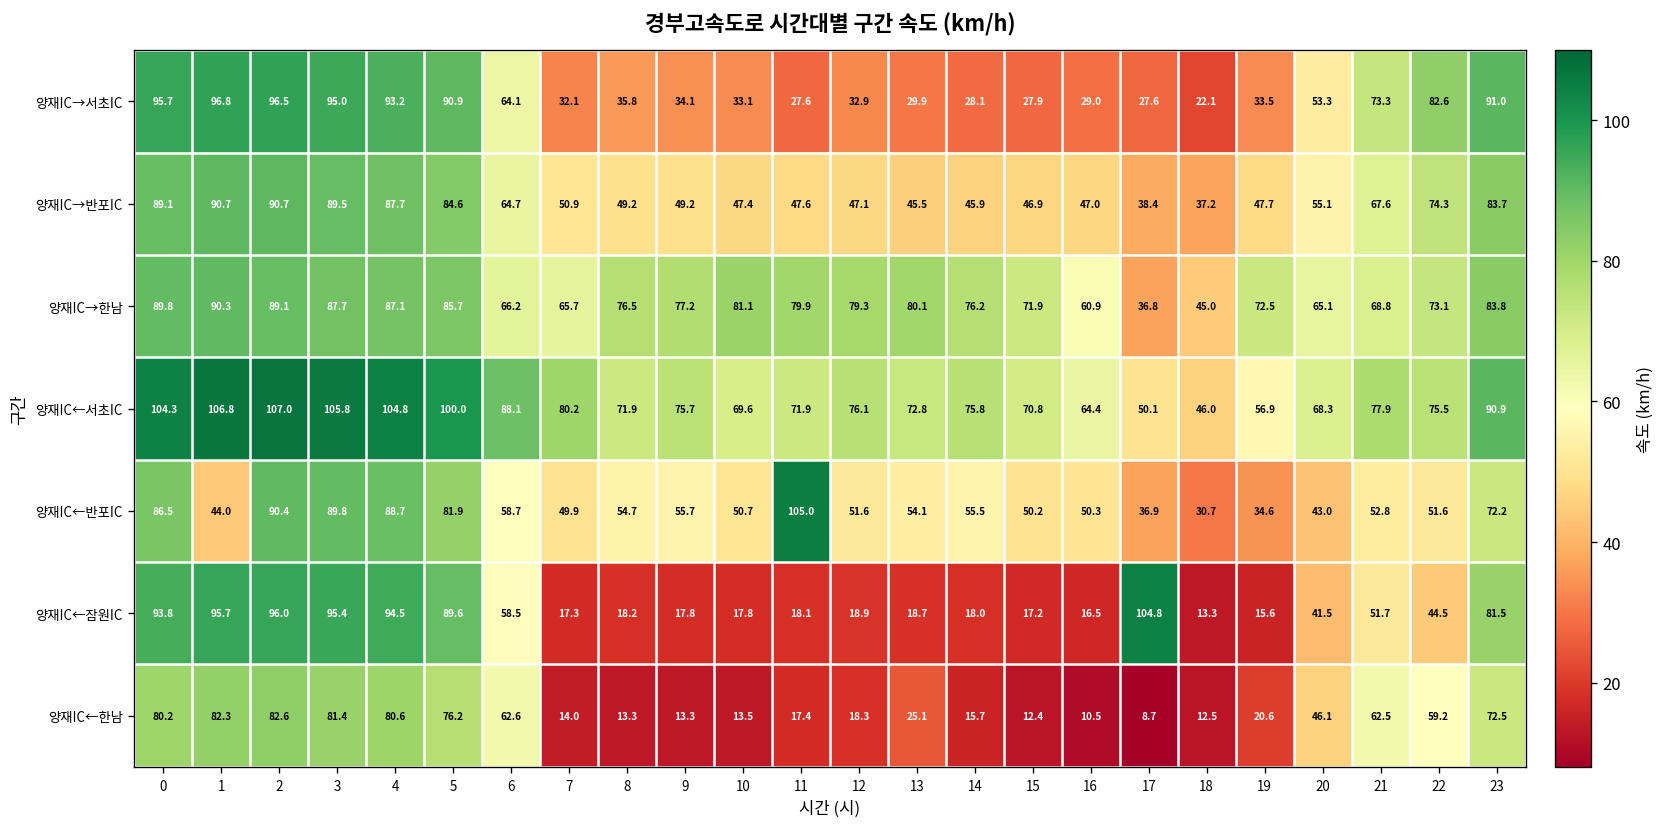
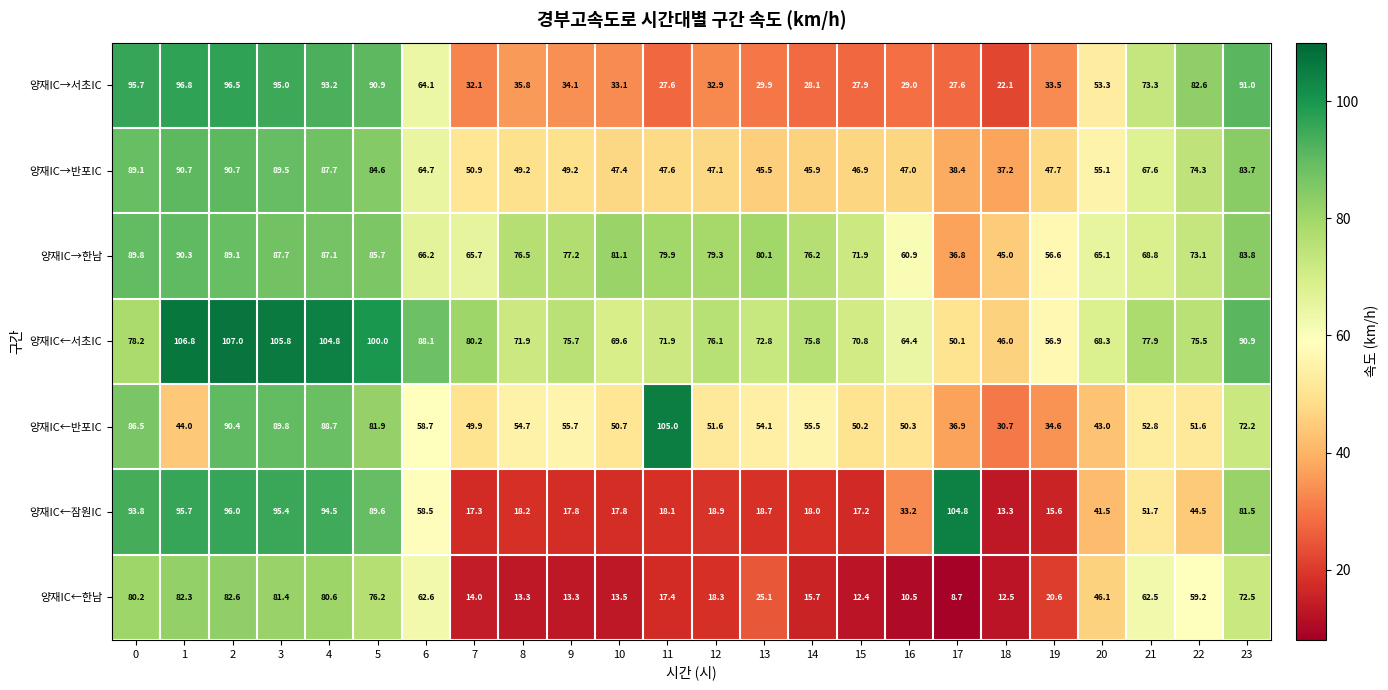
  {
    "양재IC→서초IC": {
      "0": 95.7,
      "1": 96.8,
      "2": 96.5,
      "3": 95.0,
      "4": 93.2,
      "5": 90.9,
      "6": 64.1,
      "7": 32.1,
      "8": 35.8,
      "9": 34.1,
      "10": 33.1,
      "11": 27.6,
      "12": 32.9,
      "13": 29.9,
      "14": 28.1,
      "15": 27.9,
      "16": 29.0,
      "17": 27.6,
      "18": 22.1,
      "19": 33.5,
      "20": 53.3,
      "21": 73.3,
      "22": 82.6,
      "23": 91.0
    },
    "양재IC→반포IC": {
      "0": 89.1,
      "1": 90.7,
      "2": 90.7,
      "3": 89.5,
      "4": 87.7,
      "5": 84.6,
      "6": 64.7,
      "7": 50.9,
      "8": 49.2,
      "9": 49.2,
      "10": 47.4,
      "11": 47.6,
      "12": 47.1,
      "13": 45.5,
      "14": 45.9,
      "15": 46.9,
      "16": 47.0,
      "17": 38.4,
      "18": 37.2,
      "19": 47.7,
      "20": 55.1,
      "21": 67.6,
      "22": 74.3,
      "23": 83.7
    },
    "양재IC→한남": {
      "0": 89.8,
      "1": 90.3,
      "2": 89.1,
      "3": 87.7,
      "4": 87.1,
      "5": 85.7,
      "6": 66.2,
      "7": 65.7,
      "8": 76.5,
      "9": 77.2,
      "10": 81.1,
      "11": 79.9,
      "12": 79.3,
      "13": 80.1,
      "14": 76.2,
      "15": 71.9,
      "16": 60.9,
      "17": 36.8,
      "18": 45.0,
-     "19": 72.5,
+     "19": 56.6,
      "20": 65.1,
      "21": 68.8,
      "22": 73.1,
      "23": 83.8
    },
    "양재IC←서초IC": {
-     "0": 104.3,
+     "0": 78.2,
      "1": 106.8,
      "2": 107.0,
      "3": 105.8,
      "4": 104.8,
      "5": 100.0,
      "6": 88.1,
      "7": 80.2,
      "8": 71.9,
      "9": 75.7,
      "10": 69.6,
      "11": 71.9,
      "12": 76.1,
      "13": 72.8,
      "14": 75.8,
      "15": 70.8,
      "16": 64.4,
      "17": 50.1,
      "18": 46.0,
      "19": 56.9,
      "20": 68.3,
      "21": 77.9,
      "22": 75.5,
      "23": 90.9
    },
    "양재IC←반포IC": {
      "0": 86.5,
      "1": 44.0,
      "2": 90.4,
      "3": 89.8,
      "4": 88.7,
      "5": 81.9,
      "6": 58.7,
      "7": 49.9,
      "8": 54.7,
      "9": 55.7,
      "10": 50.7,
      "11": 105.0,
      "12": 51.6,
      "13": 54.1,
      "14": 55.5,
      "15": 50.2,
      "16": 50.3,
      "17": 36.9,
      "18": 30.7,
      "19": 34.6,
      "20": 43.0,
      "21": 52.8,
      "22": 51.6,
      "23": 72.2
    },
    "양재IC←잠원IC": {
      "0": 93.8,
      "1": 95.7,
      "2": 96.0,
      "3": 95.4,
      "4": 94.5,
      "5": 89.6,
      "6": 58.5,
      "7": 17.3,
      "8": 18.2,
      "9": 17.8,
      "10": 17.8,
      "11": 18.1,
      "12": 18.9,
      "13": 18.7,
      "14": 18.0,
      "15": 17.2,
-     "16": 16.5,
+     "16": 33.2,
      "17": 104.8,
      "18": 13.3,
      "19": 15.6,
      "20": 41.5,
      "21": 51.7,
      "22": 44.5,
      "23": 81.5
    },
    "양재IC←한남": {
      "0": 80.2,
      "1": 82.3,
      "2": 82.6,
      "3": 81.4,
      "4": 80.6,
      "5": 76.2,
      "6": 62.6,
      "7": 14.0,
      "8": 13.3,
      "9": 13.3,
      "10": 13.5,
      "11": 17.4,
      "12": 18.3,
      "13": 25.1,
      "14": 15.7,
      "15": 12.4,
      "16": 10.5,
      "17": 8.7,
      "18": 12.5,
      "19": 20.6,
      "20": 46.1,
      "21": 62.5,
      "22": 59.2,
      "23": 72.5
    }
  }
